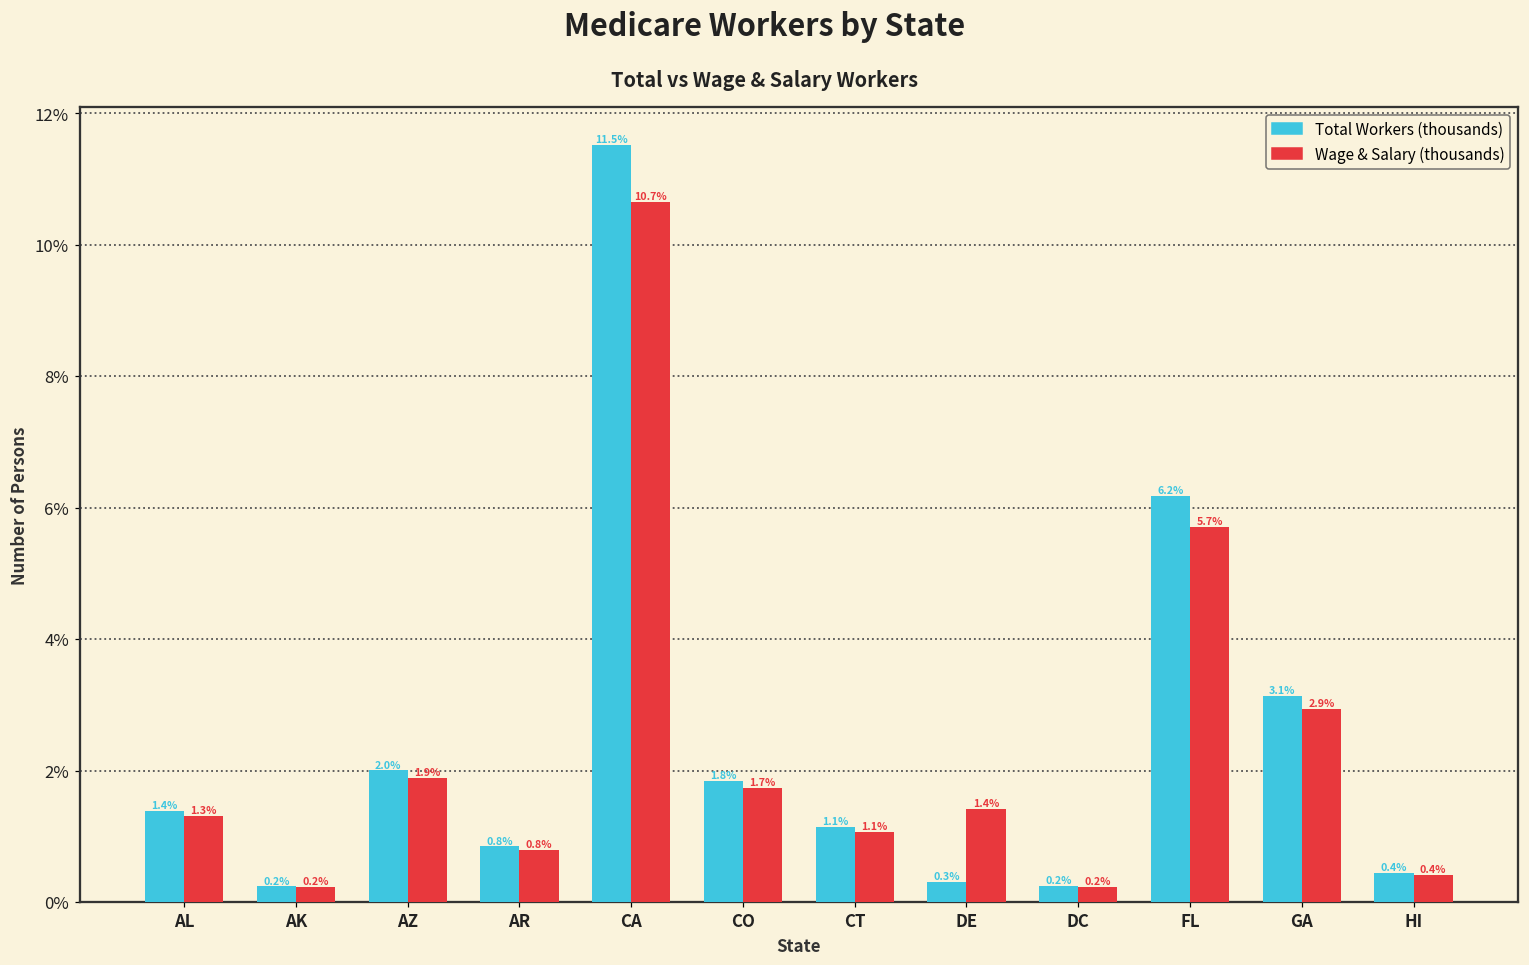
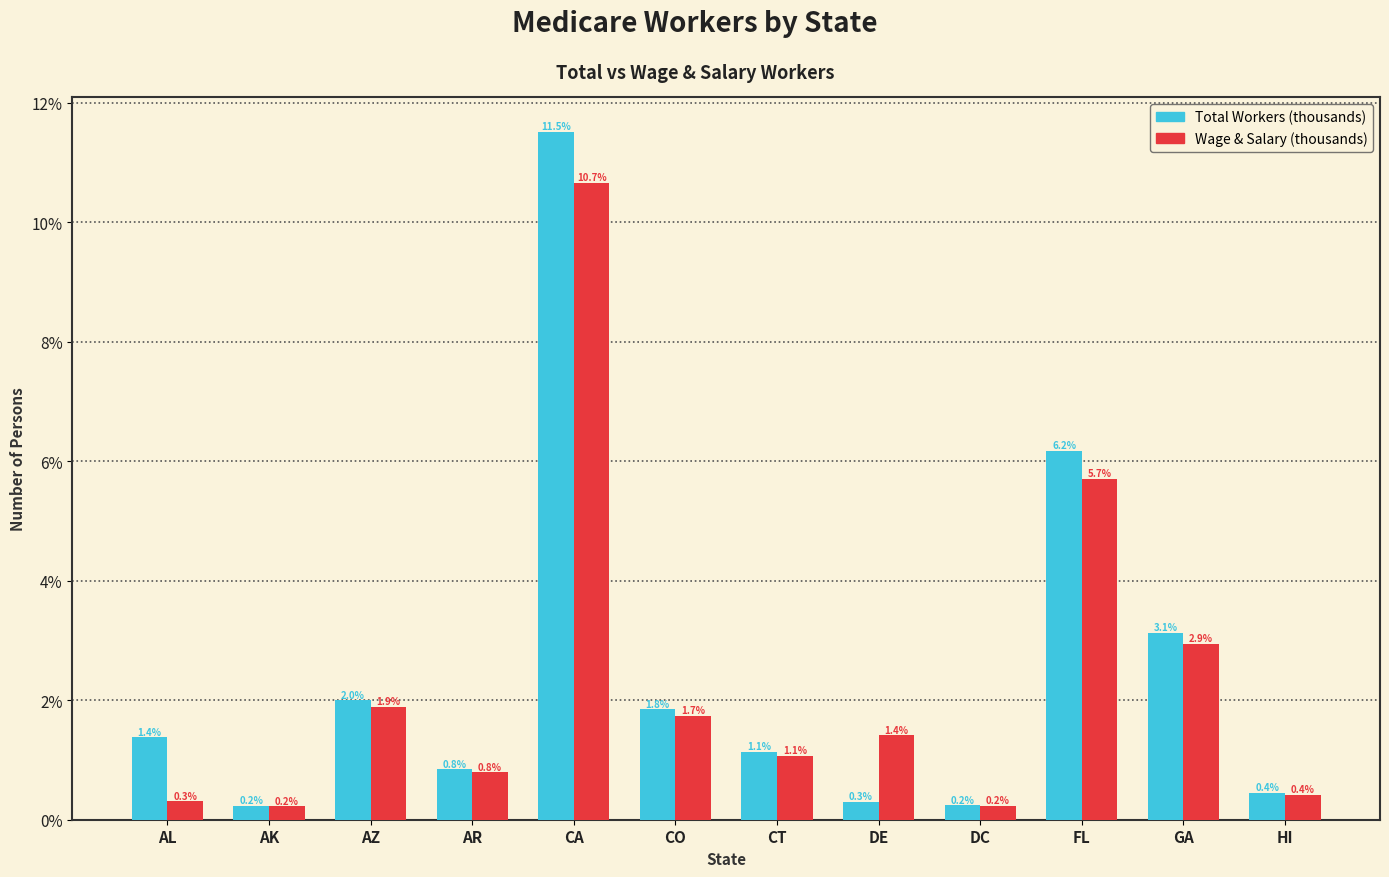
  {
    "Total Workers (thousands)": {
      "AL": "1.4%",
      "AK": "0.2%",
      "AZ": "2.0%",
      "AR": "0.8%",
      "CA": "11.5%",
      "CO": "1.8%",
      "CT": "1.1%",
      "DE": "0.3%",
      "DC": "0.2%",
      "FL": "6.2%",
      "GA": "3.1%",
      "HI": "0.4%"
    },
    "Wage & Salary (thousands)": {
-     "AL": "1.3%",
+     "AL": "0.3%",
      "AK": "0.2%",
      "AZ": "1.9%",
      "AR": "0.8%",
      "CA": "10.7%",
      "CO": "1.7%",
      "CT": "1.1%",
      "DE": "1.4%",
      "DC": "0.2%",
      "FL": "5.7%",
      "GA": "2.9%",
      "HI": "0.4%"
    }
  }
